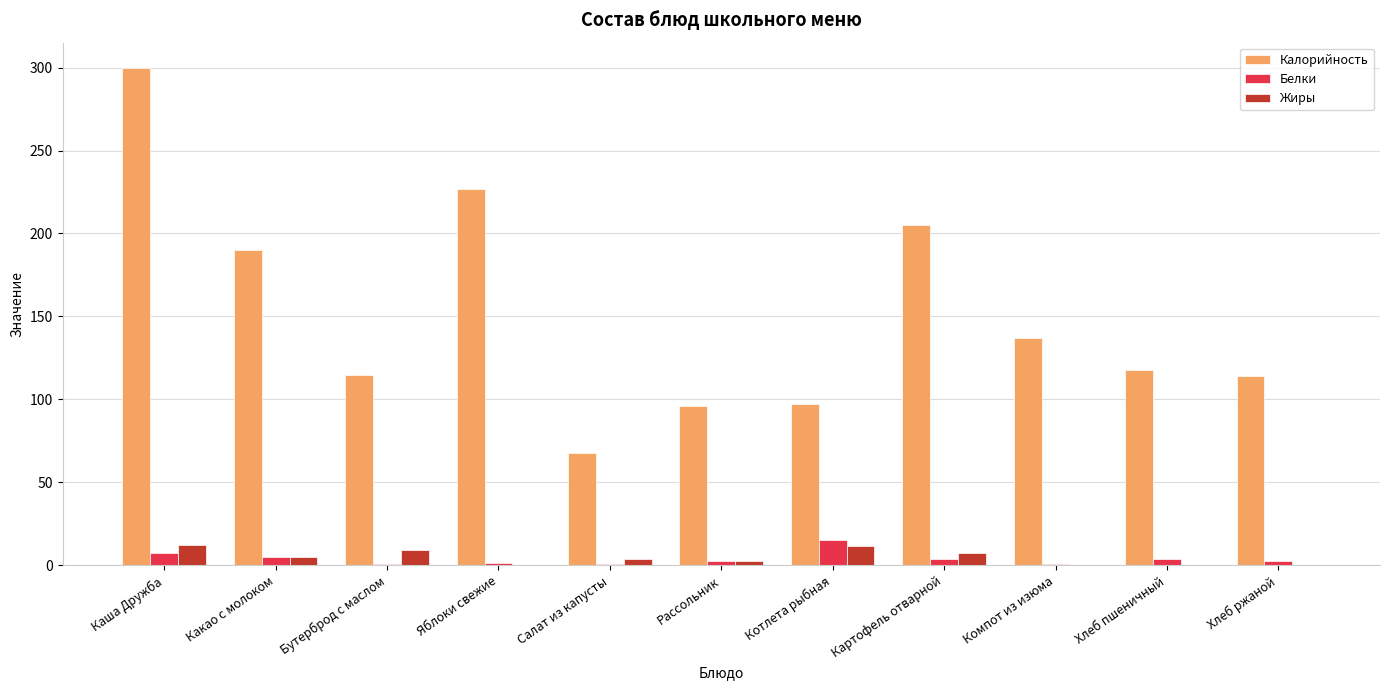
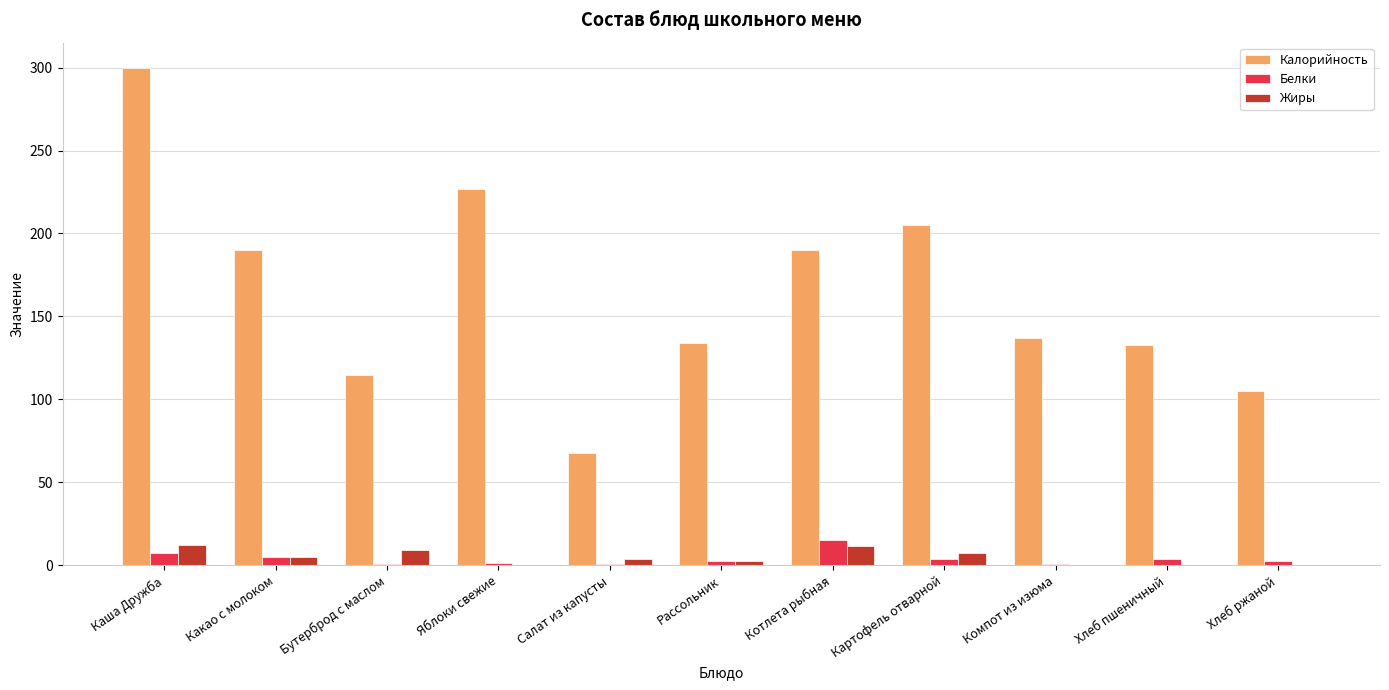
  {
    "Калорийность": {
      "Каша Дружба": 300,
      "Какао с молоком": 190,
      "Бутерброд с маслом": 115,
      "Яблоки свежие": 227,
      "Салат из капусты": 68,
-     "Рассольник": 96,
-     "Котлета рыбная": 97,
+     "Рассольник": 134,
+     "Котлета рыбная": 190,
      "Картофель отварной": 205,
      "Компот из изюма": 137,
-     "Хлеб пшеничный": 118,
-     "Хлеб ржаной": 114
+     "Хлеб пшеничный": 133,
+     "Хлеб ржаной": 105
    }
  }
